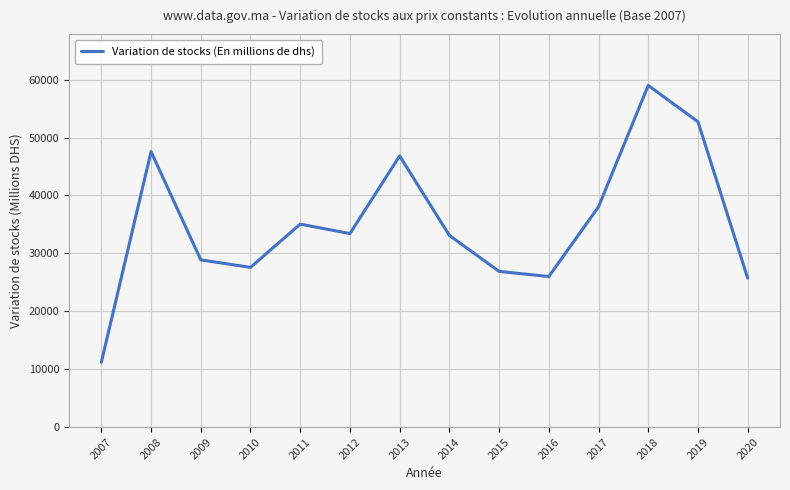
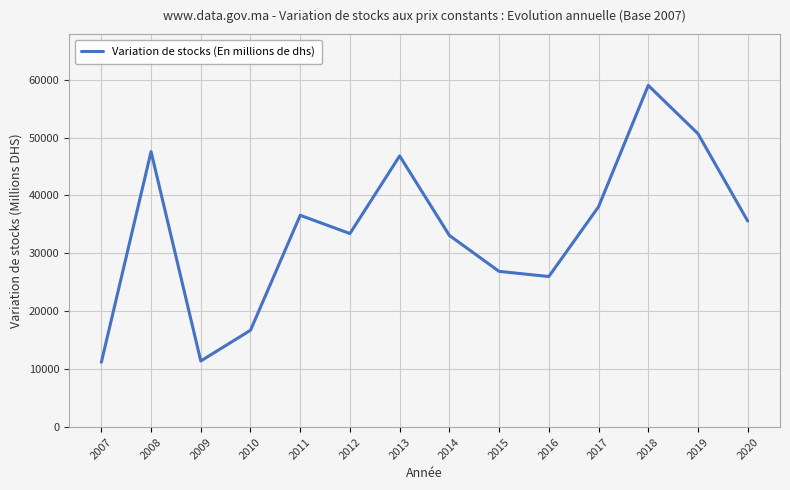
  {
    "2007": 11000,
    "2008": 48000,
-   "2009": 29000,
-   "2010": 28000,
-   "2011": 35000,
+   "2009": 11000,
+   "2010": 17000,
+   "2011": 37000,
    "2012": 33000,
    "2013": 47000,
    "2014": 33000,
    "2015": 27000,
    "2016": 26000,
    "2017": 38000,
    "2018": 59000,
-   "2019": 53000,
-   "2020": 26000
+   "2019": 51000,
+   "2020": 36000
  }
